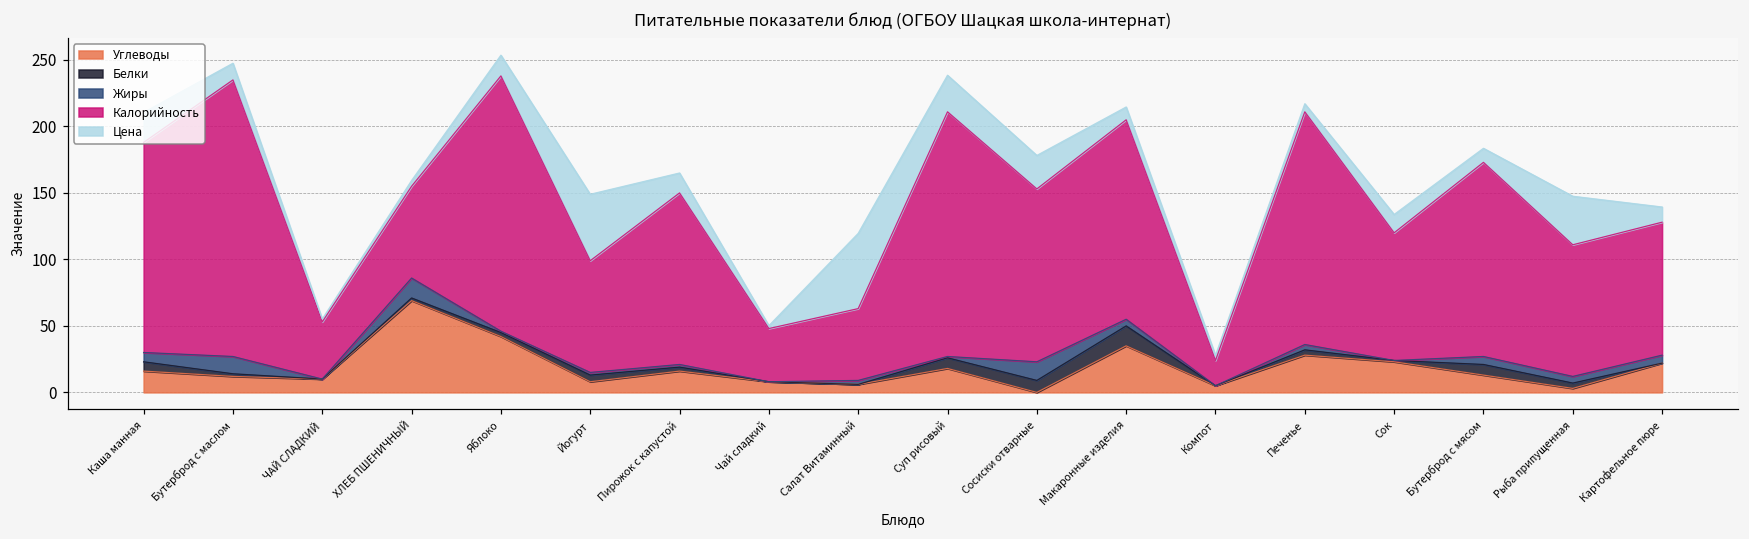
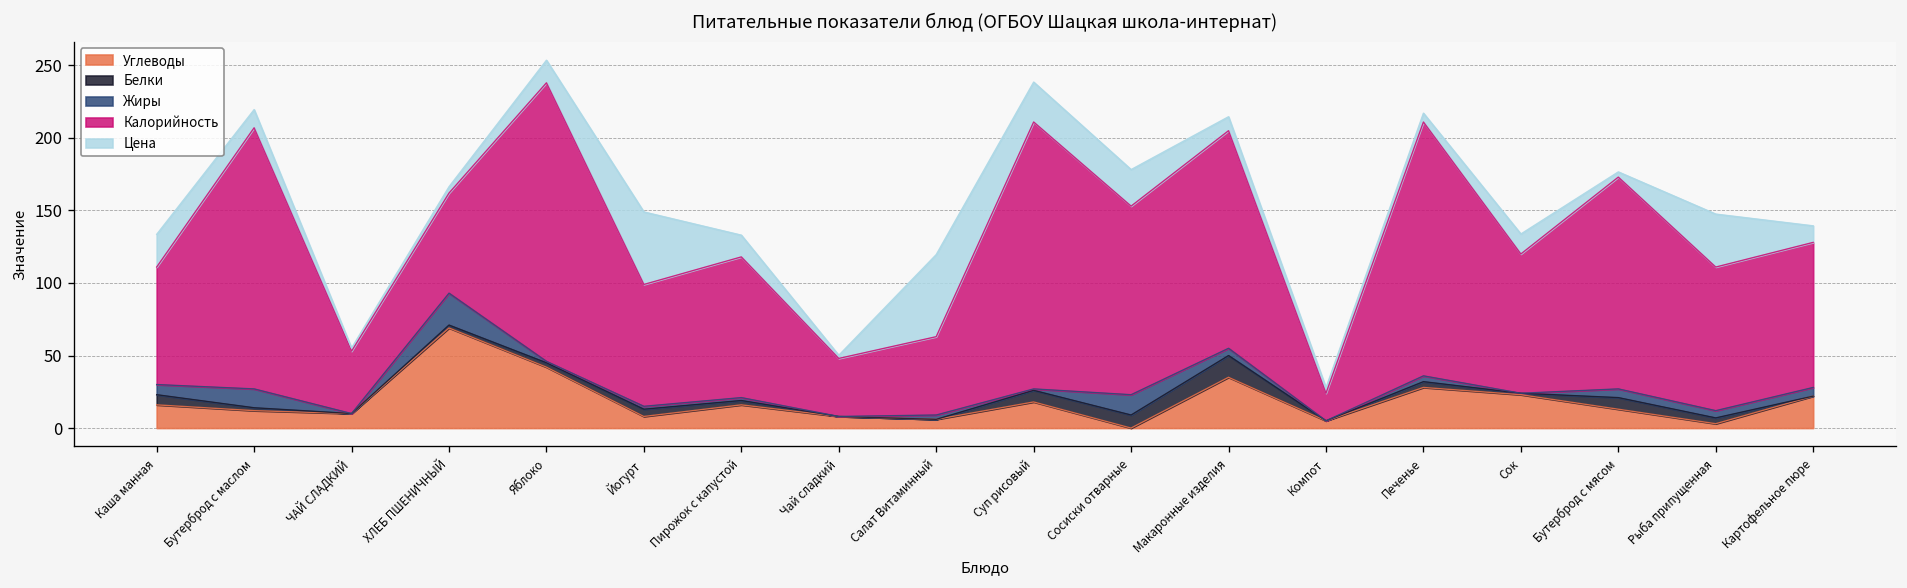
  {
    "Углеводы": {
      "Каша манная": 16,
      "Яблоко": 42,
      "Йогурт": 8,
      "Пирожок с капустой": 16,
      "Суп рисовый": 18,
      "Сосиски отварные": 0,
      "Макаронные изделия": 35,
      "Печенье": 28,
      "Бутерброд с мясом": 13,
      "Рыба припущенная": 3
    },
    "Белки": {
      "Каша манная": 7,
      "Сосиски отварные": 9,
      "Макаронные изделия": 15,
      "Печенье": 4,
      "Бутерброд с мясом": 8,
      "Рыба припущенная": 4
    },
    "Жиры": {
      "Каша манная": 7,
      "Бутерброд с маслом": 13,
-     "ХЛЕБ ПШЕНИЧНЫЙ": 15,
+     "ХЛЕБ ПШЕНИЧНЫЙ": 22,
      "Салат Витаминный": 3,
      "Сосиски отварные": 14,
      "Макаронные изделия": 5,
      "Печенье": 4,
      "Бутерброд с мясом": 6,
      "Рыба припущенная": 5,
      "Картофельное пюре": 6
    },
    "Калорийность": {
-     "Каша манная": 158,
-     "Бутерброд с маслом": 208,
+     "Каша манная": 81,
+     "Бутерброд с маслом": 180,
      "ЧАЙ СЛАДКИЙ": 43,
      "ХЛЕБ ПШЕНИЧНЫЙ": 69,
      "Яблоко": 192,
      "Йогурт": 84,
-     "Пирожок с капустой": 129,
+     "Пирожок с капустой": 97,
      "Чай сладкий": 40,
      "Салат Витаминный": 54,
      "Суп рисовый": 184,
      "Сосиски отварные": 130,
      "Макаронные изделия": 150,
      "Компот": 19,
      "Печенье": 175,
      "Сок": 96,
      "Бутерброд с мясом": 146,
      "Рыба припущенная": 99,
      "Картофельное пюре": 100
    },
    "Цена": {
      "Бутерброд с маслом": 13,
      "ЧАЙ СЛАДКИЙ": 2,
      "ХЛЕБ ПШЕНИЧНЫЙ": 4,
      "Яблоко": 16,
      "Йогурт": 50,
      "Пирожок с капустой": 15,
      "Чай сладкий": 2,
      "Салат Витаминный": 57,
      "Суп рисовый": 28,
      "Сосиски отварные": 25,
      "Макаронные изделия": 10,
      "Компот": 4,
      "Печенье": 6,
      "Сок": 14,
-     "Бутерброд с мясом": 11,
+     "Бутерброд с мясом": 4,
      "Рыба припущенная": 37,
      "Картофельное пюре": 11
    }
  }
